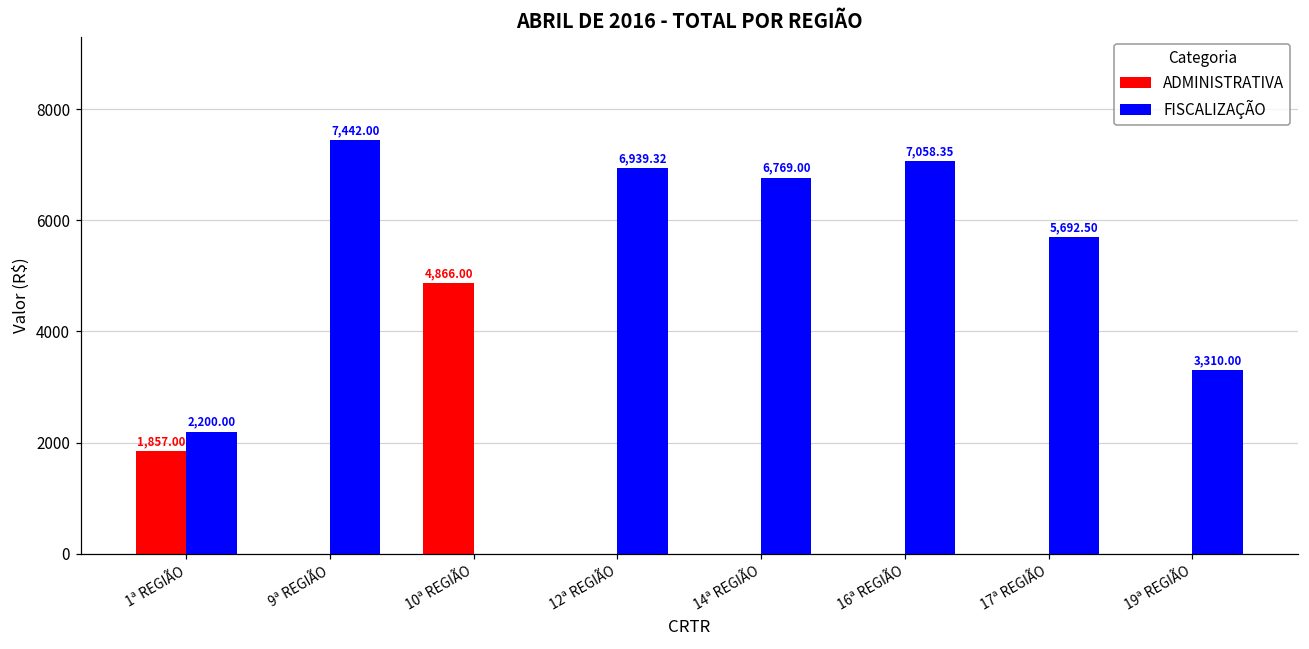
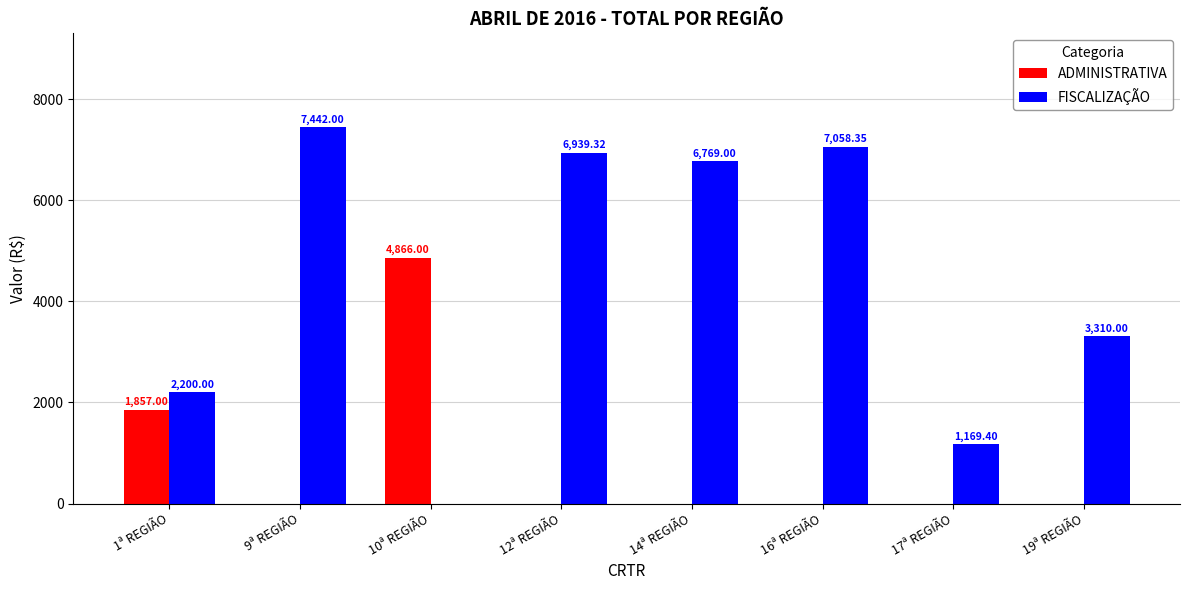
  {
    "ADMINISTRATIVA": {
      "1ª REGIÃO": "1,857.00",
      "10ª REGIÃO": "4,866.00"
    },
    "FISCALIZAÇÃO": {
      "1ª REGIÃO": "2,200.00",
      "9ª REGIÃO": "7,442.00",
      "12ª REGIÃO": "6,939.32",
      "14ª REGIÃO": "6,769.00",
      "16ª REGIÃO": "7,058.35",
-     "17ª REGIÃO": "5,692.50",
+     "17ª REGIÃO": "1,169.40",
      "19ª REGIÃO": "3,310.00"
    }
  }
